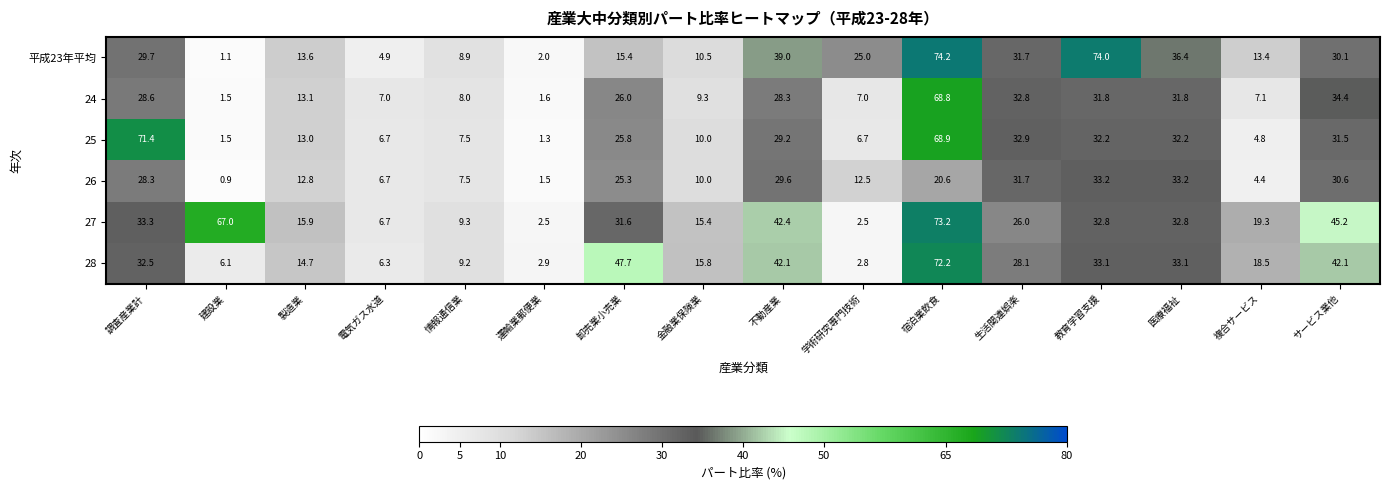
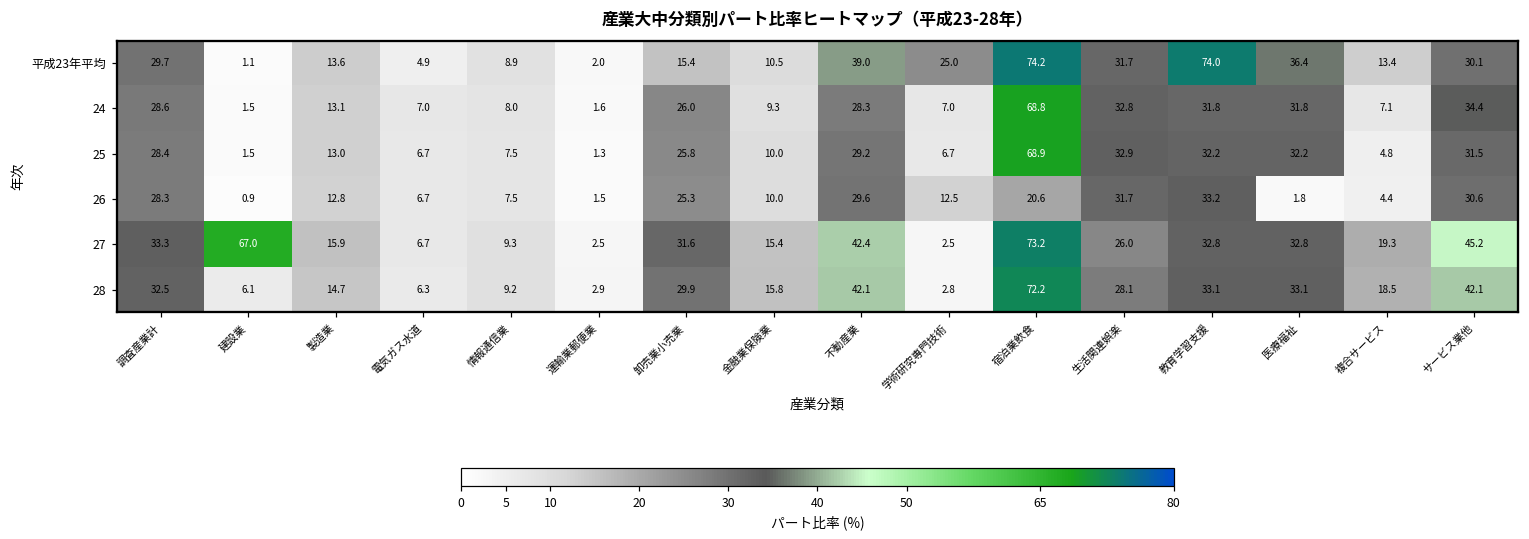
  {
    "平成23年平均": {
      "調査産業計": 29.7,
      "建設業": 1.1,
      "製造業": 13.6,
      "電気ガス水道": 4.9,
      "情報通信業": 8.9,
      "運輸業郵便業": 2.0,
      "卸売業小売業": 15.4,
      "金融業保険業": 10.5,
      "不動産業": 39.0,
      "学術研究専門技術": 25.0,
      "宿泊業飲食": 74.2,
      "生活関連娯楽": 31.7,
      "教育学習支援": 74.0,
      "医療福祉": 36.4,
      "複合サービス": 13.4,
      "サービス業他": 30.1
    },
    "24": {
      "調査産業計": 28.6,
      "建設業": 1.5,
      "製造業": 13.1,
      "電気ガス水道": 7.0,
      "情報通信業": 8.0,
      "運輸業郵便業": 1.6,
      "卸売業小売業": 26.0,
      "金融業保険業": 9.3,
      "不動産業": 28.3,
      "学術研究専門技術": 7.0,
      "宿泊業飲食": 68.8,
      "生活関連娯楽": 32.8,
      "教育学習支援": 31.8,
      "医療福祉": 31.8,
      "複合サービス": 7.1,
      "サービス業他": 34.4
    },
    "25": {
-     "調査産業計": 71.4,
+     "調査産業計": 28.4,
      "建設業": 1.5,
      "製造業": 13.0,
      "電気ガス水道": 6.7,
      "情報通信業": 7.5,
      "運輸業郵便業": 1.3,
      "卸売業小売業": 25.8,
      "金融業保険業": 10.0,
      "不動産業": 29.2,
      "学術研究専門技術": 6.7,
      "宿泊業飲食": 68.9,
      "生活関連娯楽": 32.9,
      "教育学習支援": 32.2,
      "医療福祉": 32.2,
      "複合サービス": 4.8,
      "サービス業他": 31.5
    },
    "26": {
      "調査産業計": 28.3,
      "建設業": 0.9,
      "製造業": 12.8,
      "電気ガス水道": 6.7,
      "情報通信業": 7.5,
      "運輸業郵便業": 1.5,
      "卸売業小売業": 25.3,
      "金融業保険業": 10.0,
      "不動産業": 29.6,
      "学術研究専門技術": 12.5,
      "宿泊業飲食": 20.6,
      "生活関連娯楽": 31.7,
      "教育学習支援": 33.2,
-     "医療福祉": 33.2,
+     "医療福祉": 1.8,
      "複合サービス": 4.4,
      "サービス業他": 30.6
    },
    "27": {
      "調査産業計": 33.3,
      "建設業": 67.0,
      "製造業": 15.9,
      "電気ガス水道": 6.7,
      "情報通信業": 9.3,
      "運輸業郵便業": 2.5,
      "卸売業小売業": 31.6,
      "金融業保険業": 15.4,
      "不動産業": 42.4,
      "学術研究専門技術": 2.5,
      "宿泊業飲食": 73.2,
      "生活関連娯楽": 26.0,
      "教育学習支援": 32.8,
      "医療福祉": 32.8,
      "複合サービス": 19.3,
      "サービス業他": 45.2
    },
    "28": {
      "調査産業計": 32.5,
      "建設業": 6.1,
      "製造業": 14.7,
      "電気ガス水道": 6.3,
      "情報通信業": 9.2,
      "運輸業郵便業": 2.9,
-     "卸売業小売業": 47.7,
+     "卸売業小売業": 29.9,
      "金融業保険業": 15.8,
      "不動産業": 42.1,
      "学術研究専門技術": 2.8,
      "宿泊業飲食": 72.2,
      "生活関連娯楽": 28.1,
      "教育学習支援": 33.1,
      "医療福祉": 33.1,
      "複合サービス": 18.5,
      "サービス業他": 42.1
    }
  }
